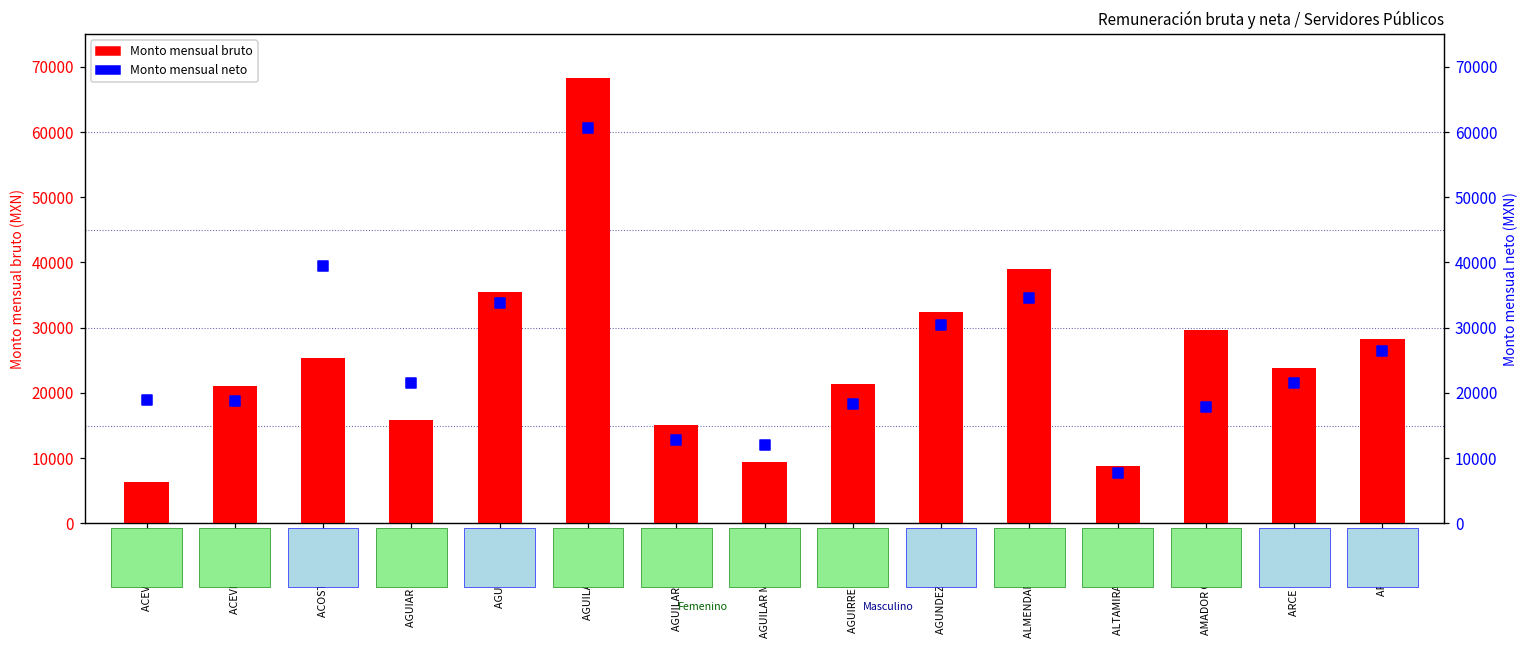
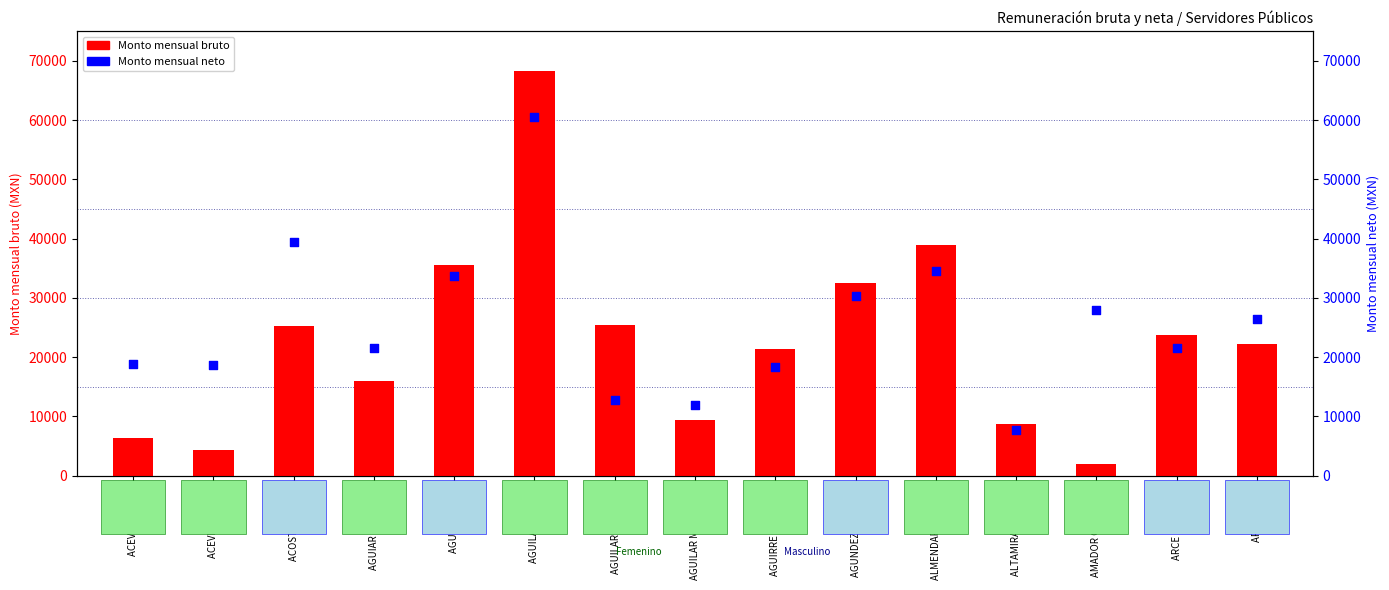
  {
    "Monto mensual bruto": {
      "ACEVEDO COTA": 6000,
-     "ACEVEDO SAVIN": 21000,
+     "ACEVEDO SAVIN": 4000,
      "ACOSTA CESEÑA": 25000,
      "AGUIAR MARTINEZ": 16000,
      "AGUILAR COTA": 36000,
      "AGUILAR FLORES": 68000,
-     "AGUILAR MARQUEZ": 15000,
+     "AGUILAR MARQUEZ": 25000,
      "AGUILAR MONTALVO": 9000,
      "AGUIRRE JAUREGUI": 21000,
      "AGUNDEZ GERALDO": 32000,
      "ALMENDARIZ PUPPO": 39000,
      "ALTAMIRANO REYES": 9000,
-     "AMADOR GONZALEZ": 30000,
+     "AMADOR GONZALEZ": 2000,
      "ARCE REBOLLAR": 24000,
-     "ARCE RUBIO": 28000
+     "ARCE RUBIO": 22000
    },
    "Monto mensual neto": {
-     "AMADOR GONZALEZ": 18000
+     "AMADOR GONZALEZ": 28000
    }
  }
